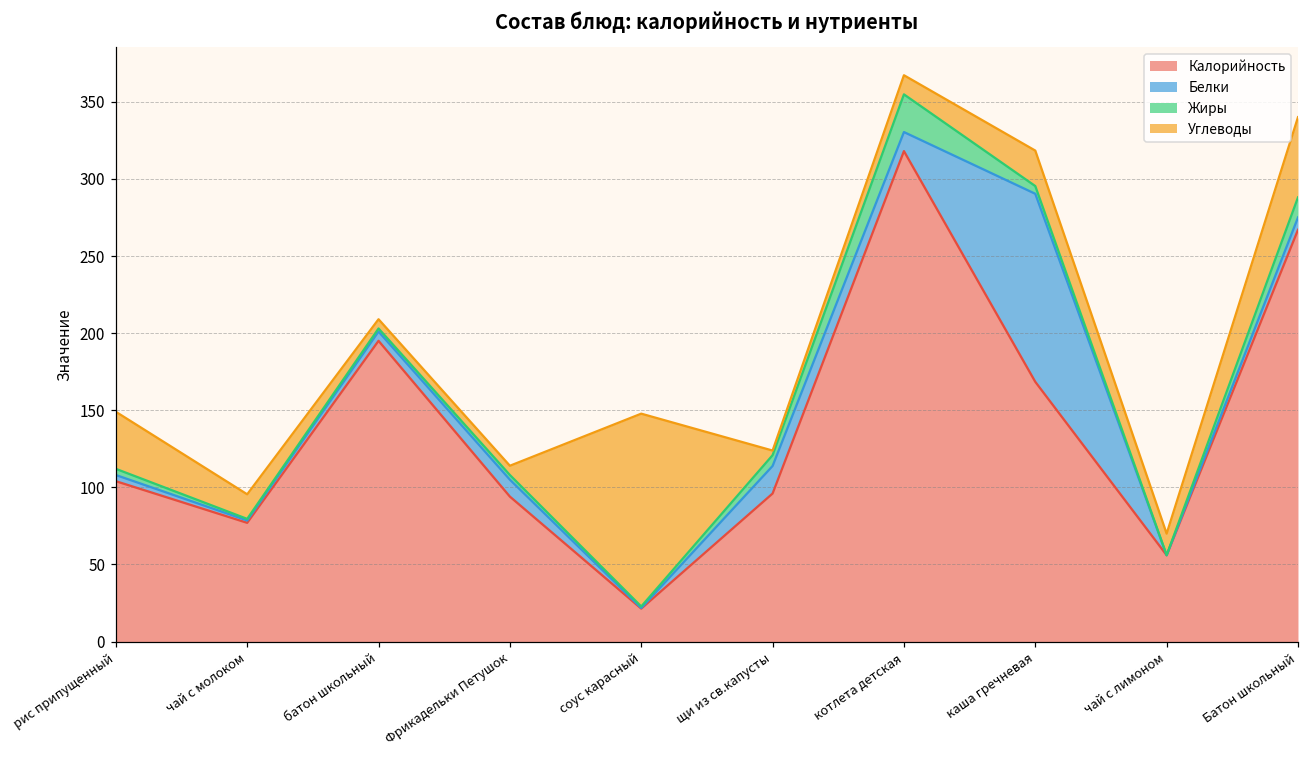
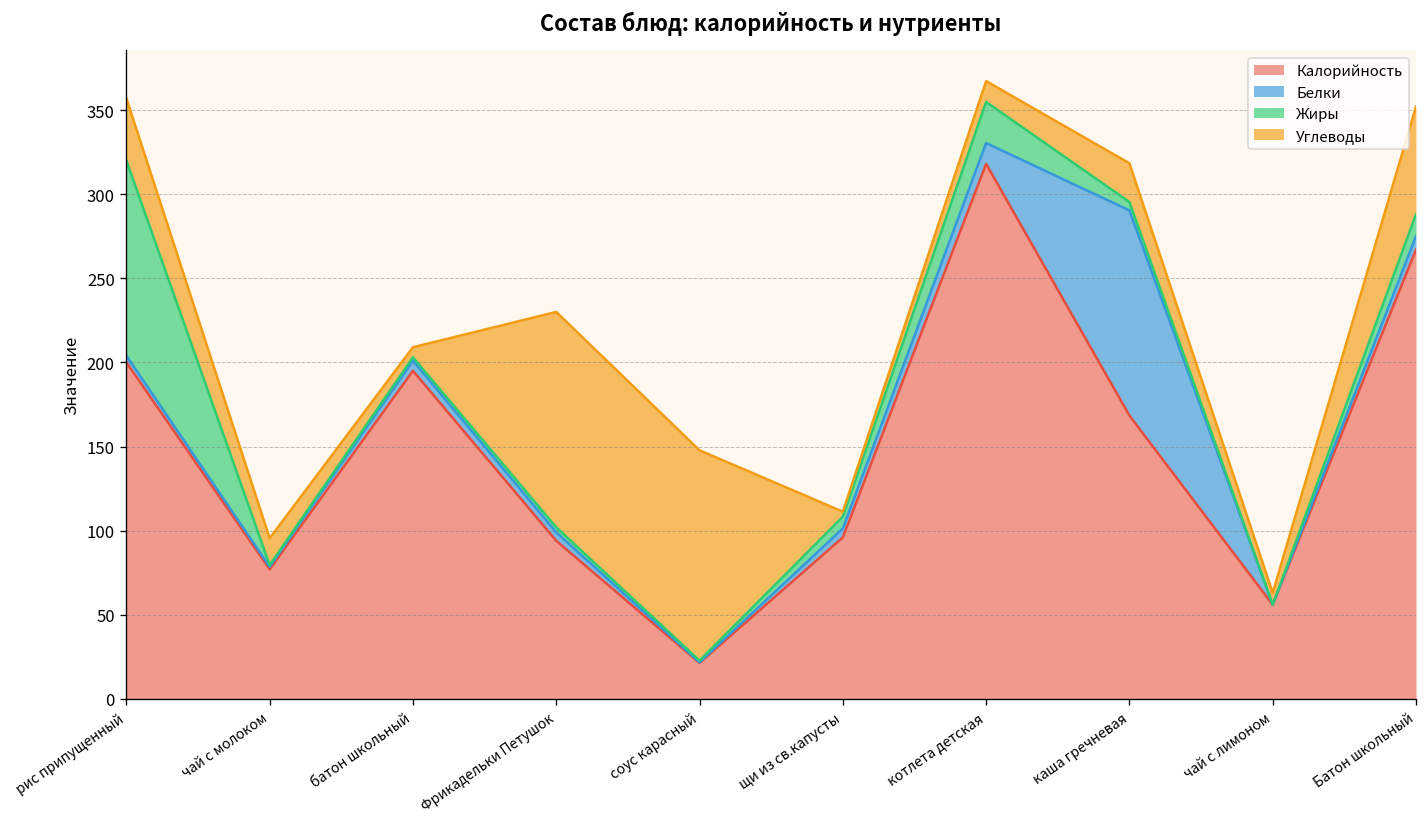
  {
    "Калорийность": {
-     "рис припущенный": 104,
+     "рис припущенный": 200,
      "батон школьный": 195,
      "Фрикадельки Петушок": 94,
      "щи из св.капусты": 96,
      "котлета детская": 318,
      "каша гречневая": 168,
      "Батон школьный": 267
    },
    "Белки": {
      "рис припущенный": 4,
      "батон школьный": 6,
-     "Фрикадельки Петушок": 11,
-     "щи из св.капусты": 18,
+     "Фрикадельки Петушок": 5,
+     "щи из св.капусты": 5,
      "котлета детская": 12,
      "каша гречневая": 122,
      "Батон школьный": 8
    },
    "Жиры": {
-     "рис припущенный": 4,
+     "рис припущенный": 116,
      "батон школьный": 2,
      "Фрикадельки Петушок": 3,
      "щи из св.капусты": 7,
      "котлета детская": 24,
      "каша гречневая": 5,
      "Батон школьный": 13
    },
    "Углеводы": {
      "рис припущенный": 37,
      "чай с молоком": 16,
      "батон школьный": 6,
-     "Фрикадельки Петушок": 6,
+     "Фрикадельки Петушок": 128,
      "соус карасный": 125,
      "щи из св.капусты": 3,
      "котлета детская": 12,
      "каша гречневая": 23,
-     "чай с лимоном": 14,
-     "Батон школьный": 52
+     "чай с лимоном": 7,
+     "Батон школьный": 64
    }
  }
